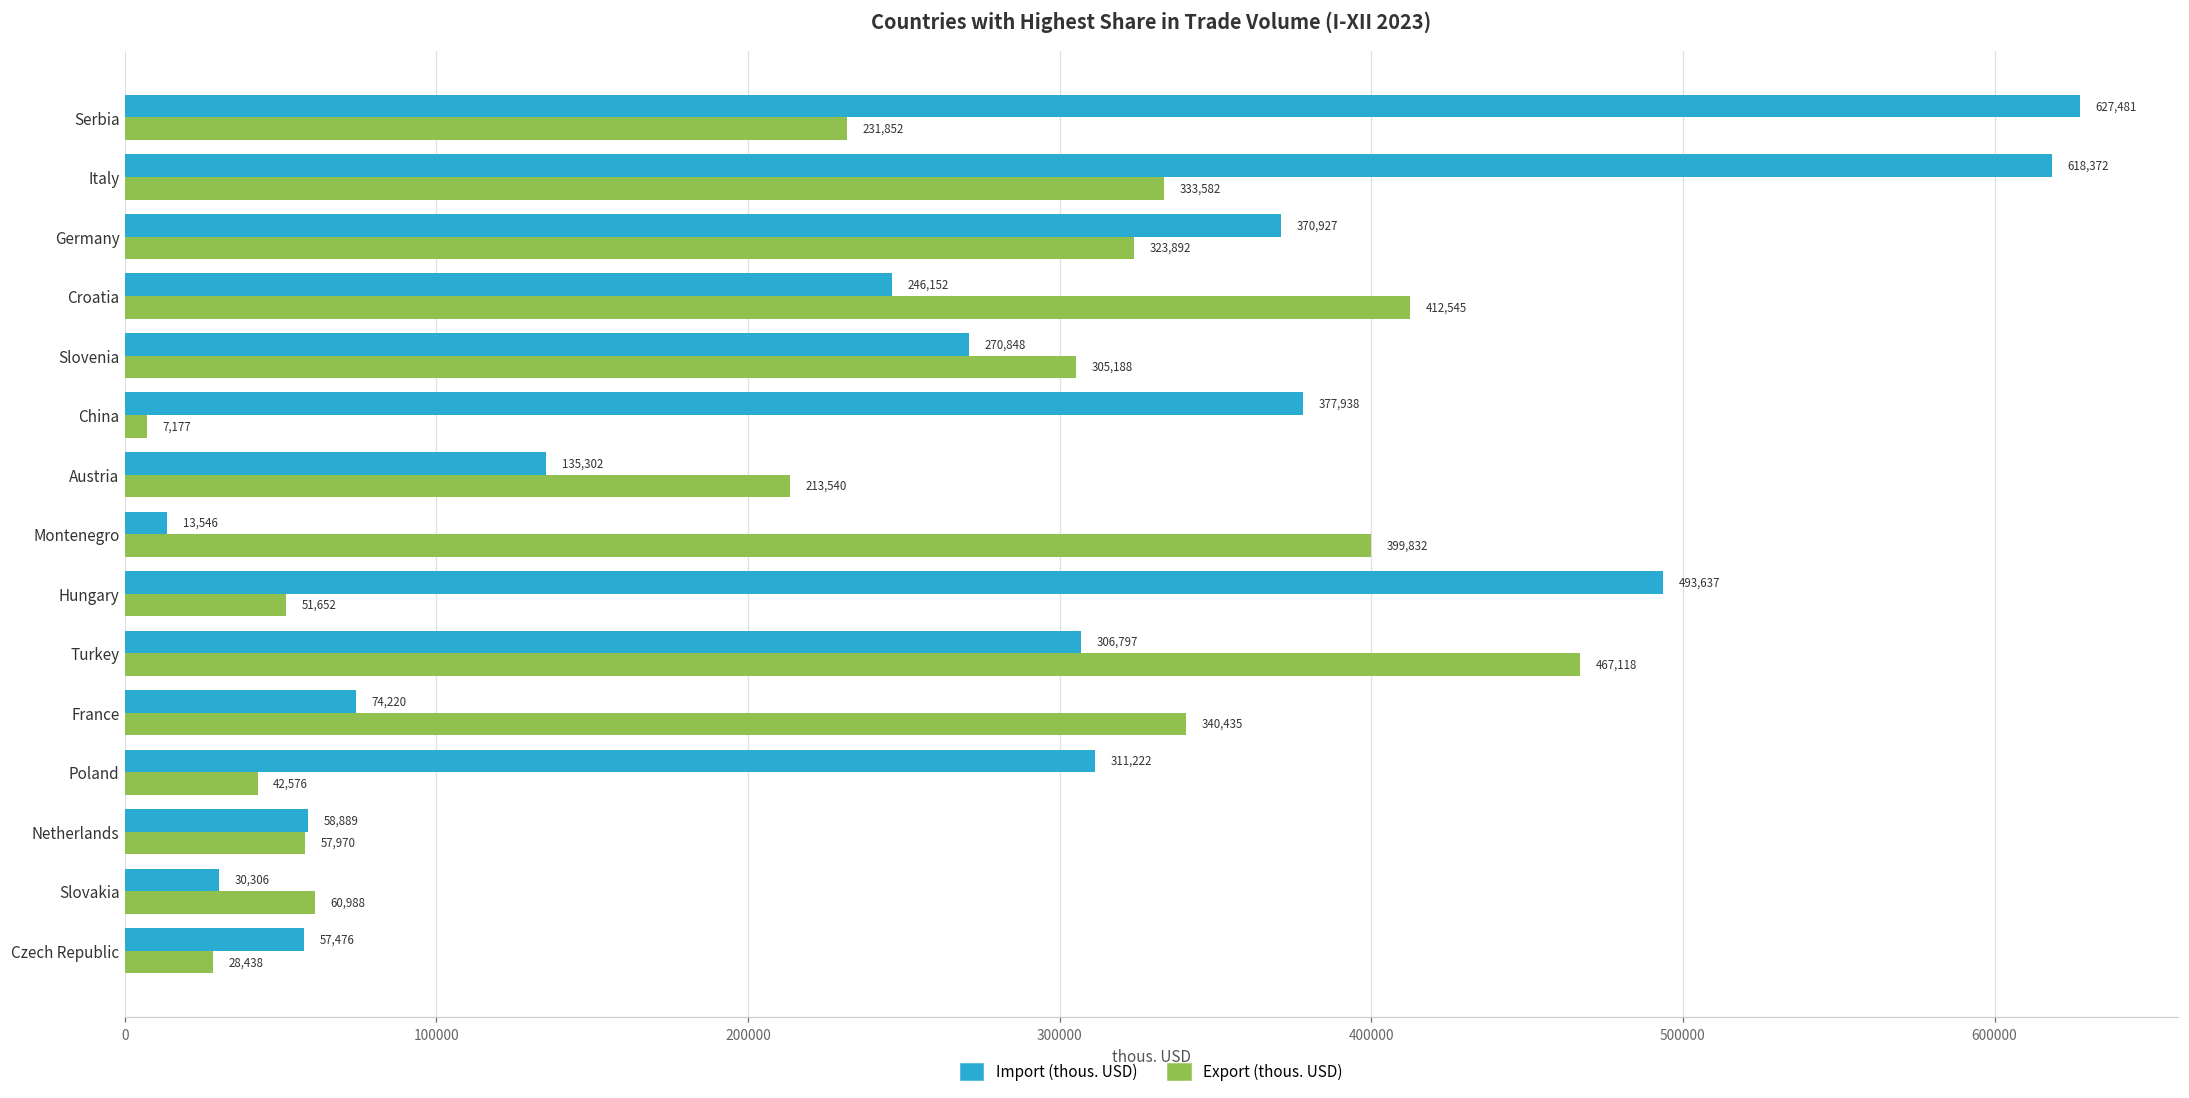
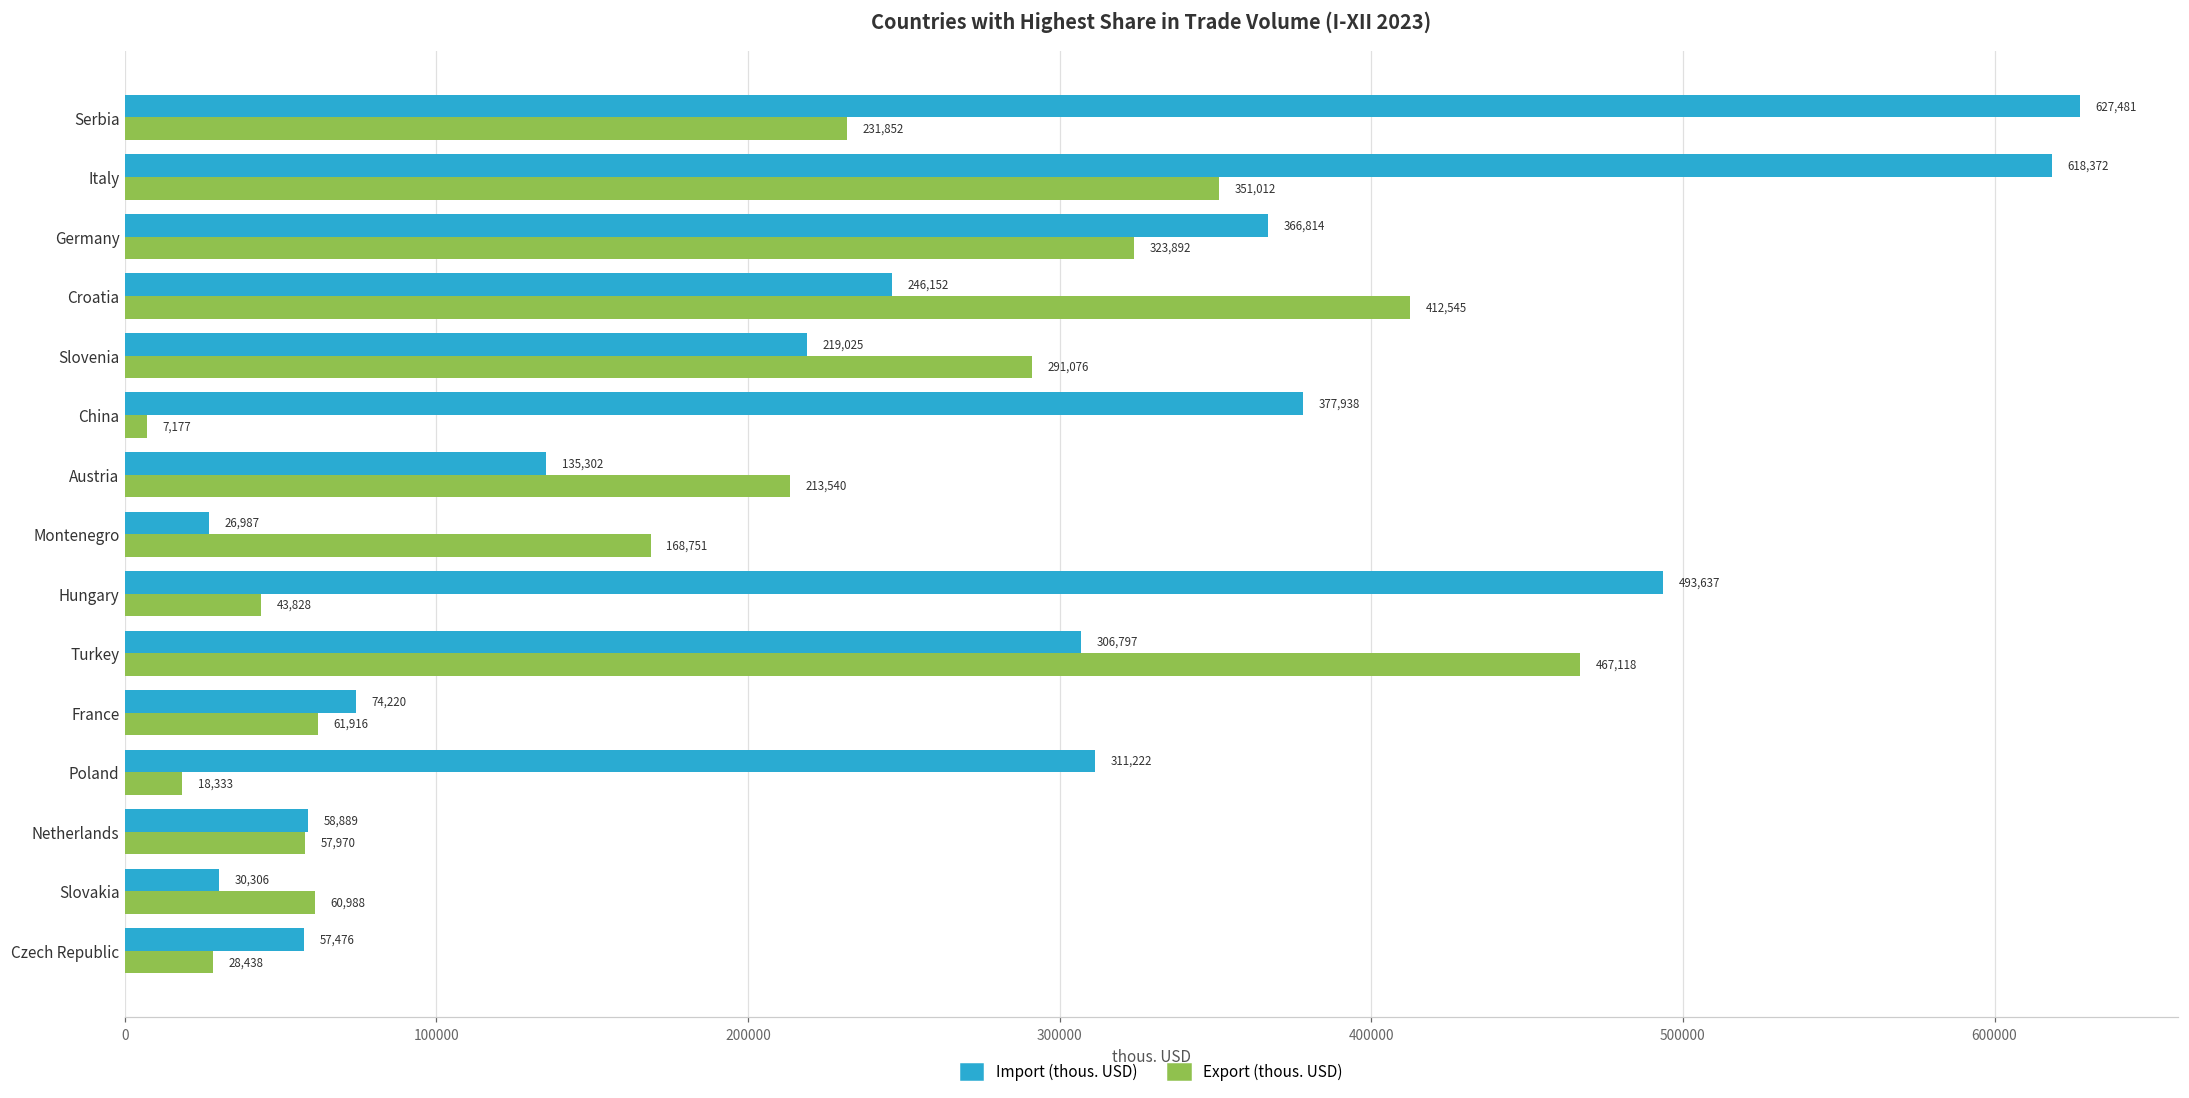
  {
    "Import (thous. USD)": {
      "Serbia": "627,481",
      "Italy": "618,372",
-     "Germany": "370,927",
+     "Germany": "366,814",
      "Croatia": "246,152",
-     "Slovenia": "270,848",
+     "Slovenia": "219,025",
      "China": "377,938",
      "Austria": "135,302",
-     "Montenegro": "13,546",
+     "Montenegro": "26,987",
      "Hungary": "493,637",
      "Turkey": "306,797",
      "France": "74,220",
      "Poland": "311,222",
      "Netherlands": "58,889",
      "Slovakia": "30,306",
      "Czech Republic": "57,476"
    },
    "Export (thous. USD)": {
      "Serbia": "231,852",
-     "Italy": "333,582",
+     "Italy": "351,012",
      "Germany": "323,892",
      "Croatia": "412,545",
-     "Slovenia": "305,188",
+     "Slovenia": "291,076",
      "China": "7,177",
      "Austria": "213,540",
-     "Montenegro": "399,832",
-     "Hungary": "51,652",
+     "Montenegro": "168,751",
+     "Hungary": "43,828",
      "Turkey": "467,118",
-     "France": "340,435",
-     "Poland": "42,576",
+     "France": "61,916",
+     "Poland": "18,333",
      "Netherlands": "57,970",
      "Slovakia": "60,988",
      "Czech Republic": "28,438"
    }
  }
